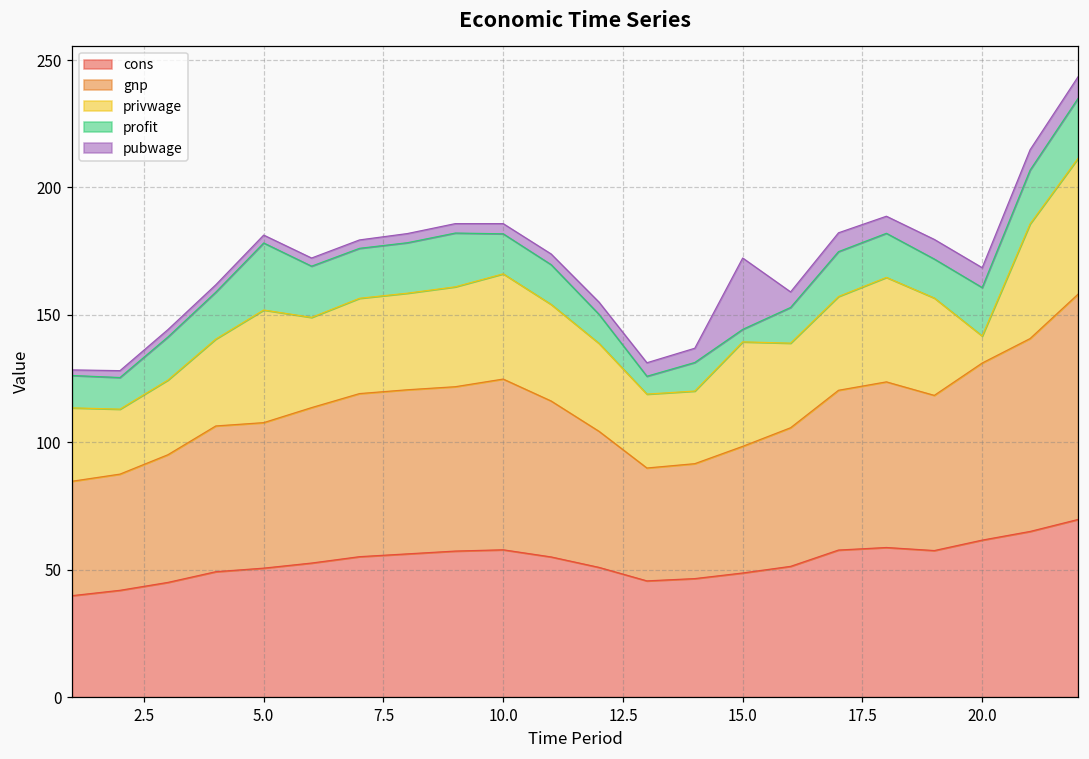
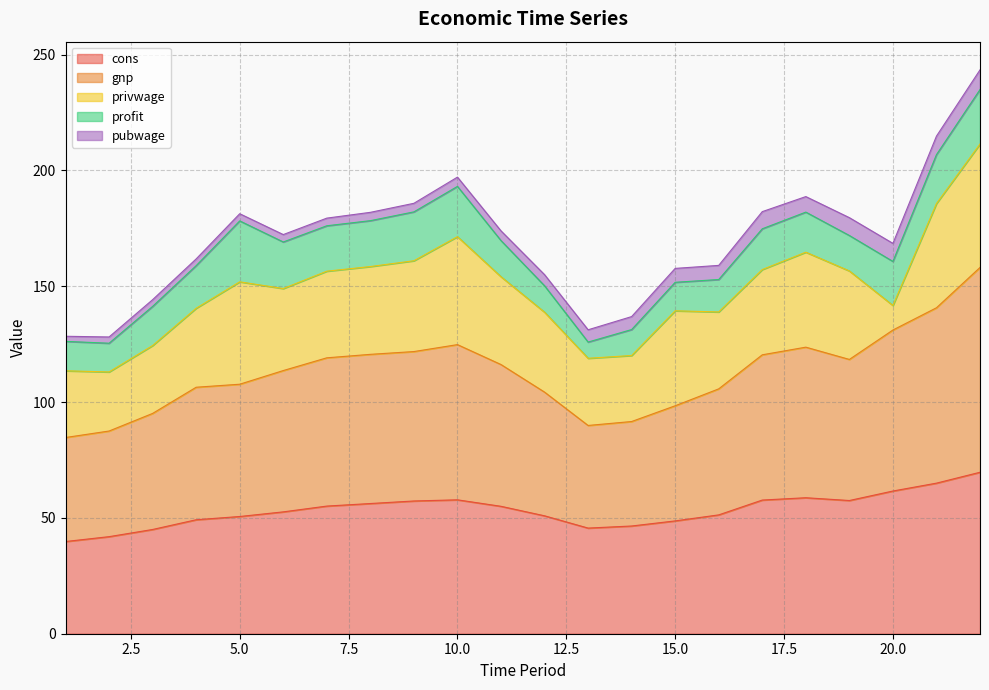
  {
    "privwage": {
      "5.0": 44,
-     "10.0": 41,
+     "10.0": 47,
      "15.0": 41,
      "20.0": 11
    },
    "profit": {
      "5.0": 26,
-     "10.0": 16,
-     "15.0": 5,
+     "10.0": 22,
+     "15.0": 12,
      "20.0": 19
    },
    "pubwage": {
      "5.0": 3,
      "10.0": 4,
-     "15.0": 28,
+     "15.0": 6,
      "20.0": 8
    }
  }
